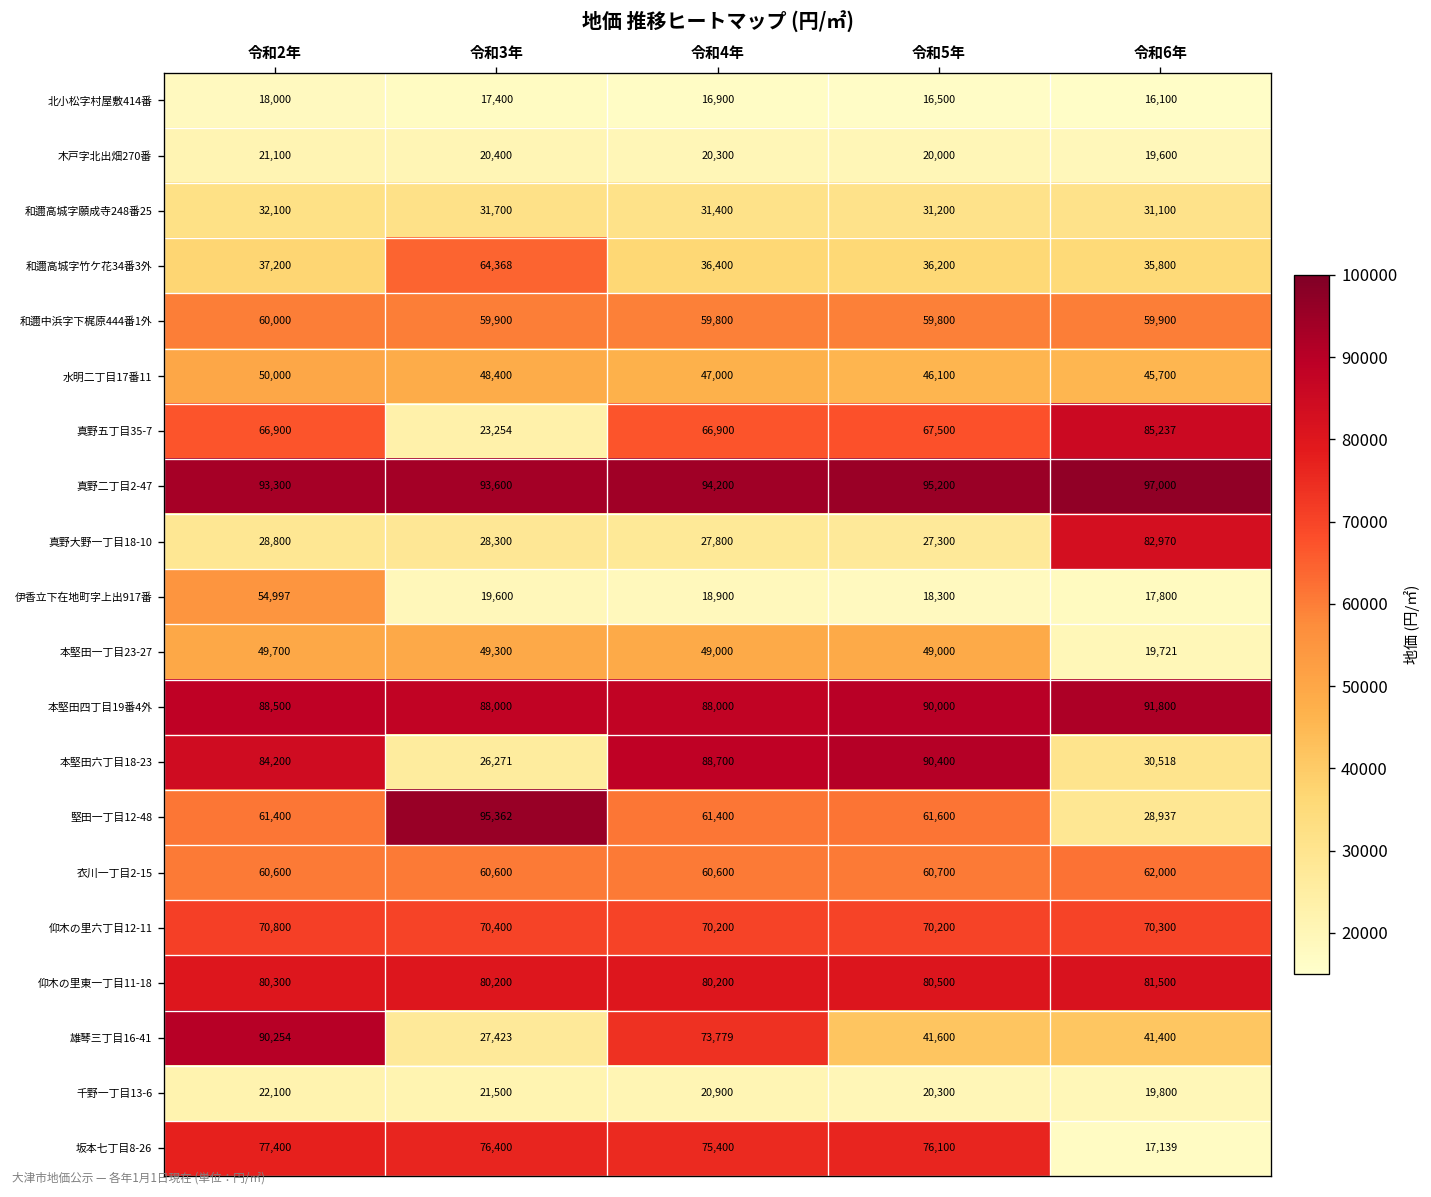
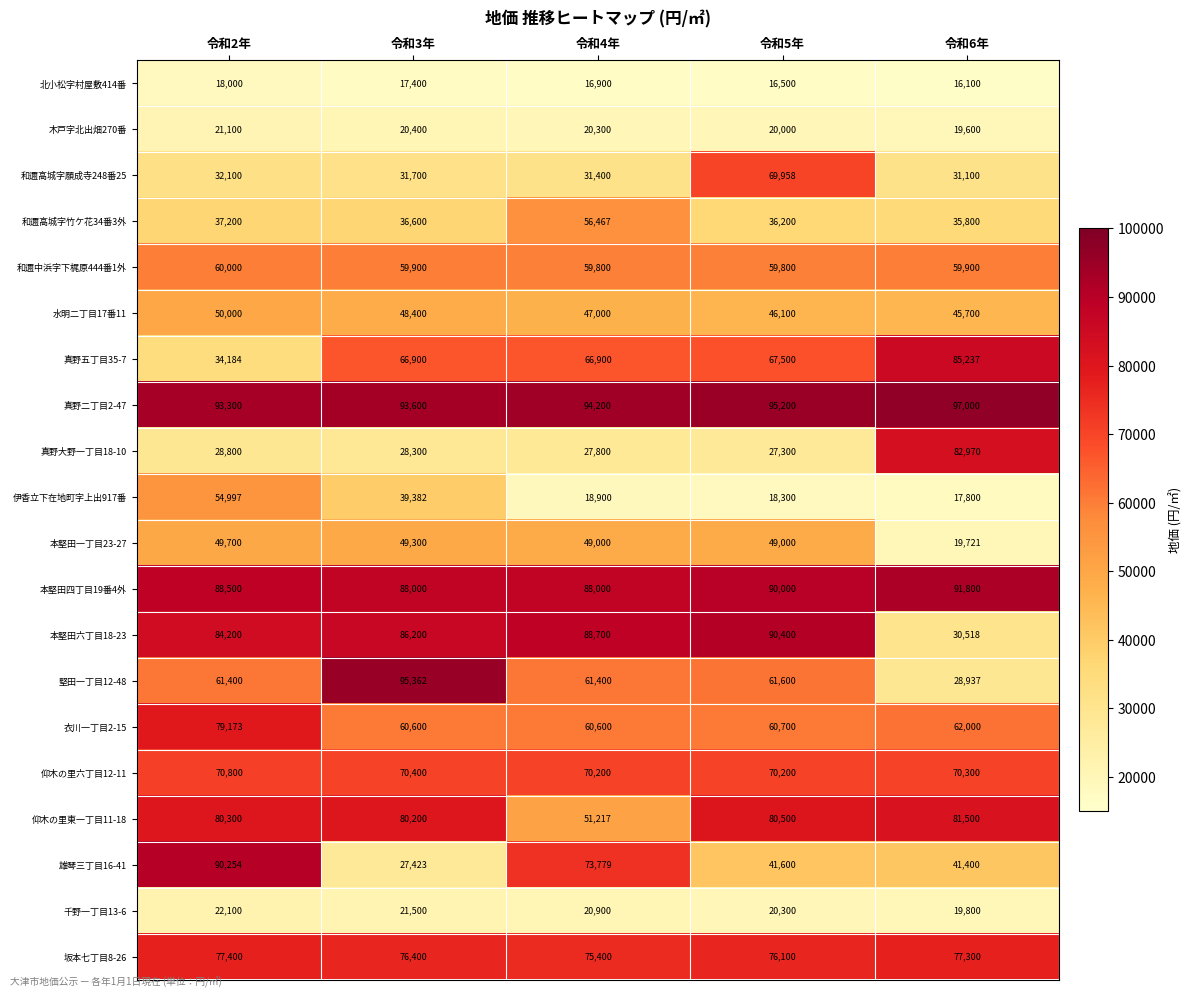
  {
    "北小松字村屋敷414番": {
      "令和2年": "18,000",
      "令和3年": "17,400",
      "令和4年": "16,900",
      "令和5年": "16,500",
      "令和6年": "16,100"
    },
    "木戸字北出畑270番": {
      "令和2年": "21,100",
      "令和3年": "20,400",
      "令和4年": "20,300",
      "令和5年": "20,000",
      "令和6年": "19,600"
    },
    "和邇高城字願成寺248番25": {
      "令和2年": "32,100",
      "令和3年": "31,700",
      "令和4年": "31,400",
-     "令和5年": "31,200",
+     "令和5年": "69,958",
      "令和6年": "31,100"
    },
    "和邇高城字竹ケ花34番3外": {
      "令和2年": "37,200",
-     "令和3年": "64,368",
-     "令和4年": "36,400",
+     "令和3年": "36,600",
+     "令和4年": "56,467",
      "令和5年": "36,200",
      "令和6年": "35,800"
    },
    "和邇中浜字下梶原444番1外": {
      "令和2年": "60,000",
      "令和3年": "59,900",
      "令和4年": "59,800",
      "令和5年": "59,800",
      "令和6年": "59,900"
    },
    "水明二丁目17番11": {
      "令和2年": "50,000",
      "令和3年": "48,400",
      "令和4年": "47,000",
      "令和5年": "46,100",
      "令和6年": "45,700"
    },
    "真野五丁目35-7": {
-     "令和2年": "66,900",
-     "令和3年": "23,254",
+     "令和2年": "34,184",
+     "令和3年": "66,900",
      "令和4年": "66,900",
      "令和5年": "67,500",
      "令和6年": "85,237"
    },
    "真野二丁目2-47": {
      "令和2年": "93,300",
      "令和3年": "93,600",
      "令和4年": "94,200",
      "令和5年": "95,200",
      "令和6年": "97,000"
    },
    "真野大野一丁目18-10": {
      "令和2年": "28,800",
      "令和3年": "28,300",
      "令和4年": "27,800",
      "令和5年": "27,300",
      "令和6年": "82,970"
    },
    "伊香立下在地町字上出917番": {
      "令和2年": "54,997",
-     "令和3年": "19,600",
+     "令和3年": "39,382",
      "令和4年": "18,900",
      "令和5年": "18,300",
      "令和6年": "17,800"
    },
    "本堅田一丁目23-27": {
      "令和2年": "49,700",
      "令和3年": "49,300",
      "令和4年": "49,000",
      "令和5年": "49,000",
      "令和6年": "19,721"
    },
    "本堅田四丁目19番4外": {
      "令和2年": "88,500",
      "令和3年": "88,000",
      "令和4年": "88,000",
      "令和5年": "90,000",
      "令和6年": "91,800"
    },
    "本堅田六丁目18-23": {
      "令和2年": "84,200",
-     "令和3年": "26,271",
+     "令和3年": "86,200",
      "令和4年": "88,700",
      "令和5年": "90,400",
      "令和6年": "30,518"
    },
    "堅田一丁目12-48": {
      "令和2年": "61,400",
      "令和3年": "95,362",
      "令和4年": "61,400",
      "令和5年": "61,600",
      "令和6年": "28,937"
    },
    "衣川一丁目2-15": {
-     "令和2年": "60,600",
+     "令和2年": "79,173",
      "令和3年": "60,600",
      "令和4年": "60,600",
      "令和5年": "60,700",
      "令和6年": "62,000"
    },
    "仰木の里六丁目12-11": {
      "令和2年": "70,800",
      "令和3年": "70,400",
      "令和4年": "70,200",
      "令和5年": "70,200",
      "令和6年": "70,300"
    },
    "仰木の里東一丁目11-18": {
      "令和2年": "80,300",
      "令和3年": "80,200",
-     "令和4年": "80,200",
+     "令和4年": "51,217",
      "令和5年": "80,500",
      "令和6年": "81,500"
    },
    "雄琴三丁目16-41": {
      "令和2年": "90,254",
      "令和3年": "27,423",
      "令和4年": "73,779",
      "令和5年": "41,600",
      "令和6年": "41,400"
    },
    "千野一丁目13-6": {
      "令和2年": "22,100",
      "令和3年": "21,500",
      "令和4年": "20,900",
      "令和5年": "20,300",
      "令和6年": "19,800"
    },
    "坂本七丁目8-26": {
      "令和2年": "77,400",
      "令和3年": "76,400",
      "令和4年": "75,400",
      "令和5年": "76,100",
-     "令和6年": "17,139"
+     "令和6年": "77,300"
    }
  }
